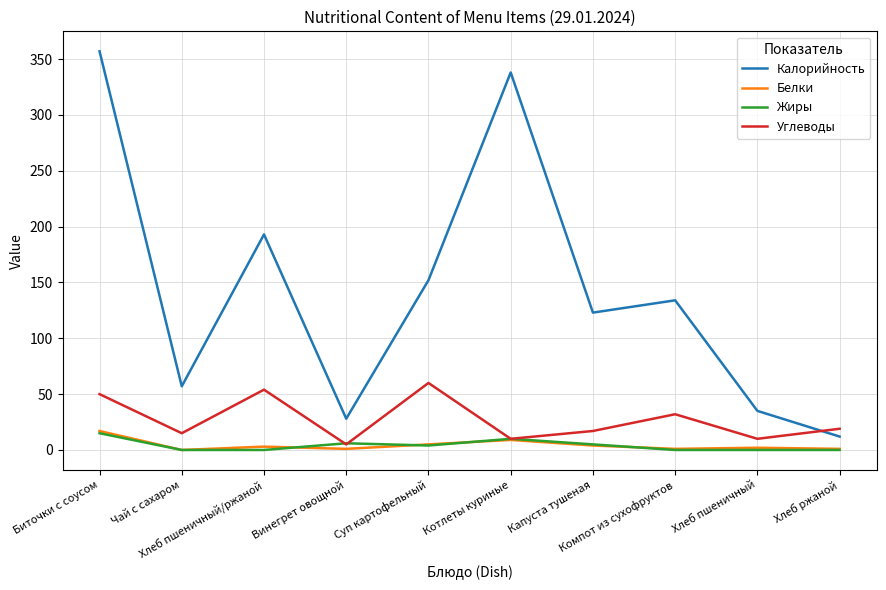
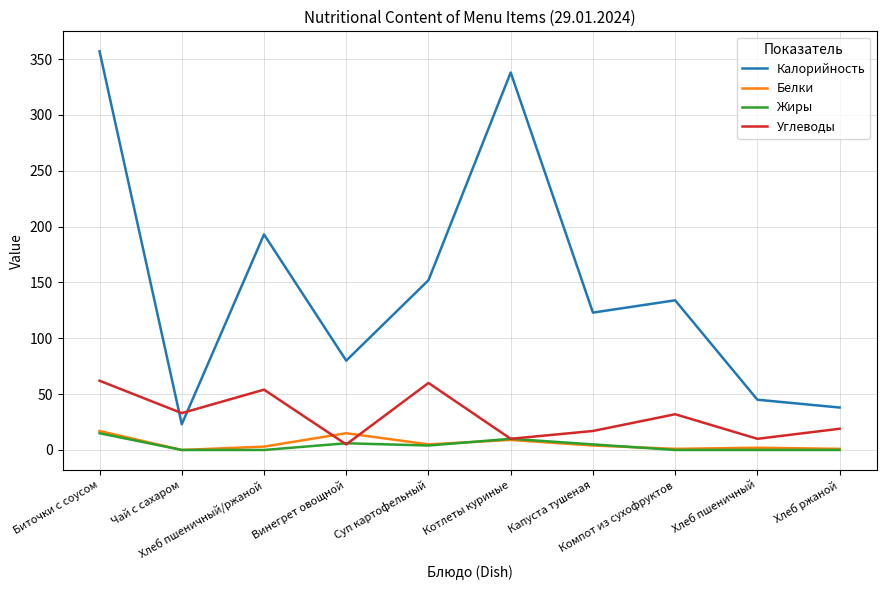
  {
    "Калорийность": {
      "Биточки с соусом": 357,
-     "Чай с сахаром": 57,
+     "Чай с сахаром": 23,
      "Хлеб пшеничный/ржаной": 193,
-     "Винегрет овощной": 28,
+     "Винегрет овощной": 80,
      "Суп картофельный": 152,
      "Котлеты куриные": 338,
      "Капуста тушеная": 123,
      "Компот из сухофруктов": 134,
-     "Хлеб пшеничный": 35,
-     "Хлеб ржаной": 12
+     "Хлеб пшеничный": 45,
+     "Хлеб ржаной": 38
    },
    "Белки": {
      "Хлеб пшеничный/ржаной": 3,
-     "Винегрет овощной": 1
+     "Винегрет овощной": 15
    },
    "Жиры": {
      "Хлеб пшеничный/ржаной": 0
    },
    "Углеводы": {
-     "Биточки с соусом": 50,
-     "Чай с сахаром": 15,
+     "Биточки с соусом": 62,
+     "Чай с сахаром": 33,
      "Хлеб пшеничный/ржаной": 54,
      "Суп картофельный": 60,
      "Капуста тушеная": 17,
      "Компот из сухофруктов": 32,
      "Хлеб пшеничный": 10,
      "Хлеб ржаной": 19
    }
  }
